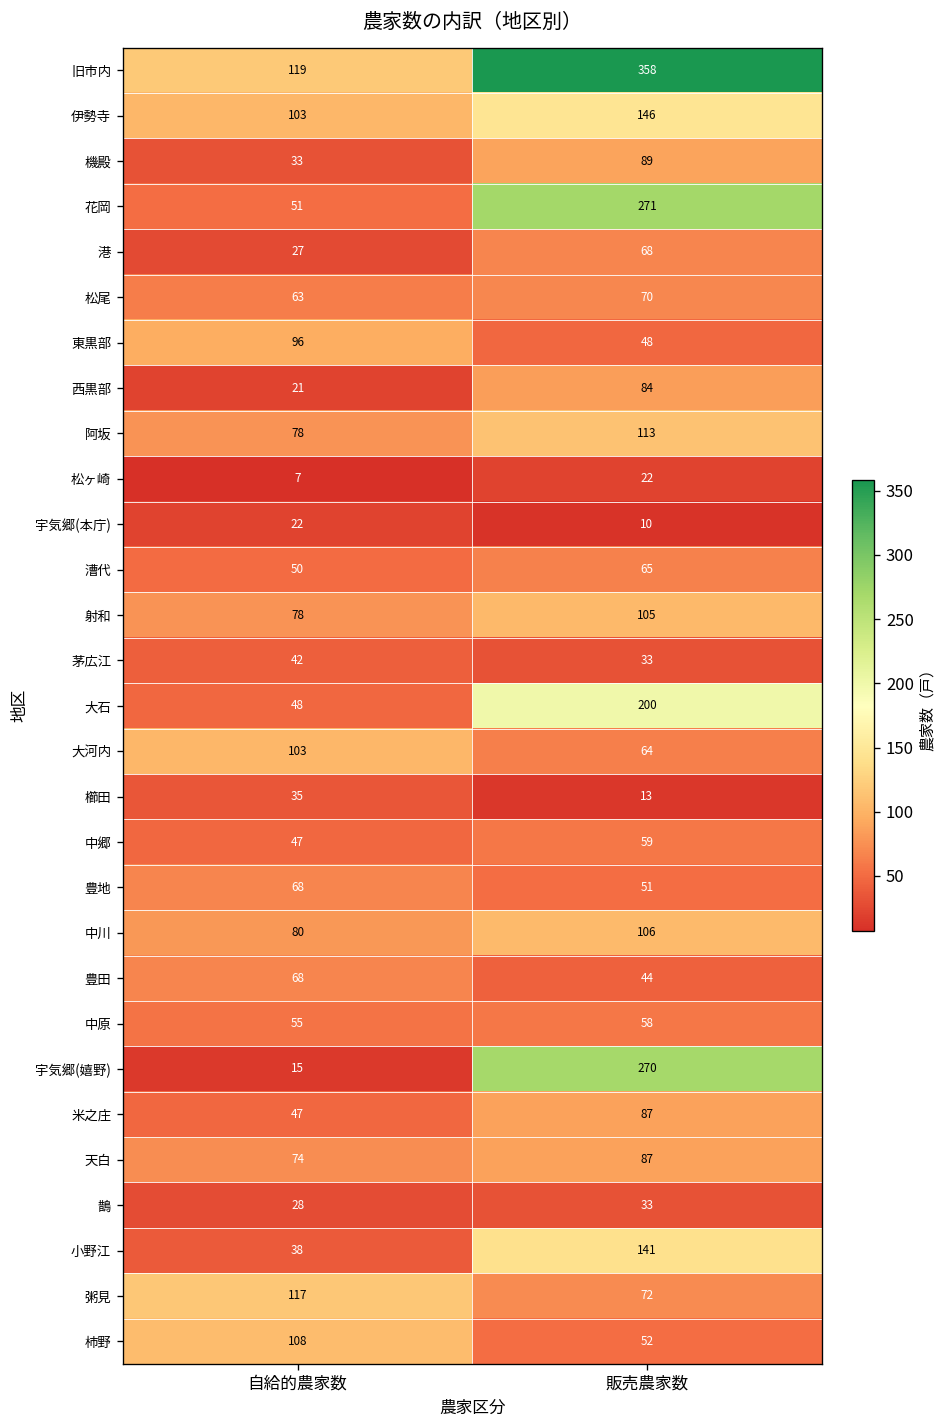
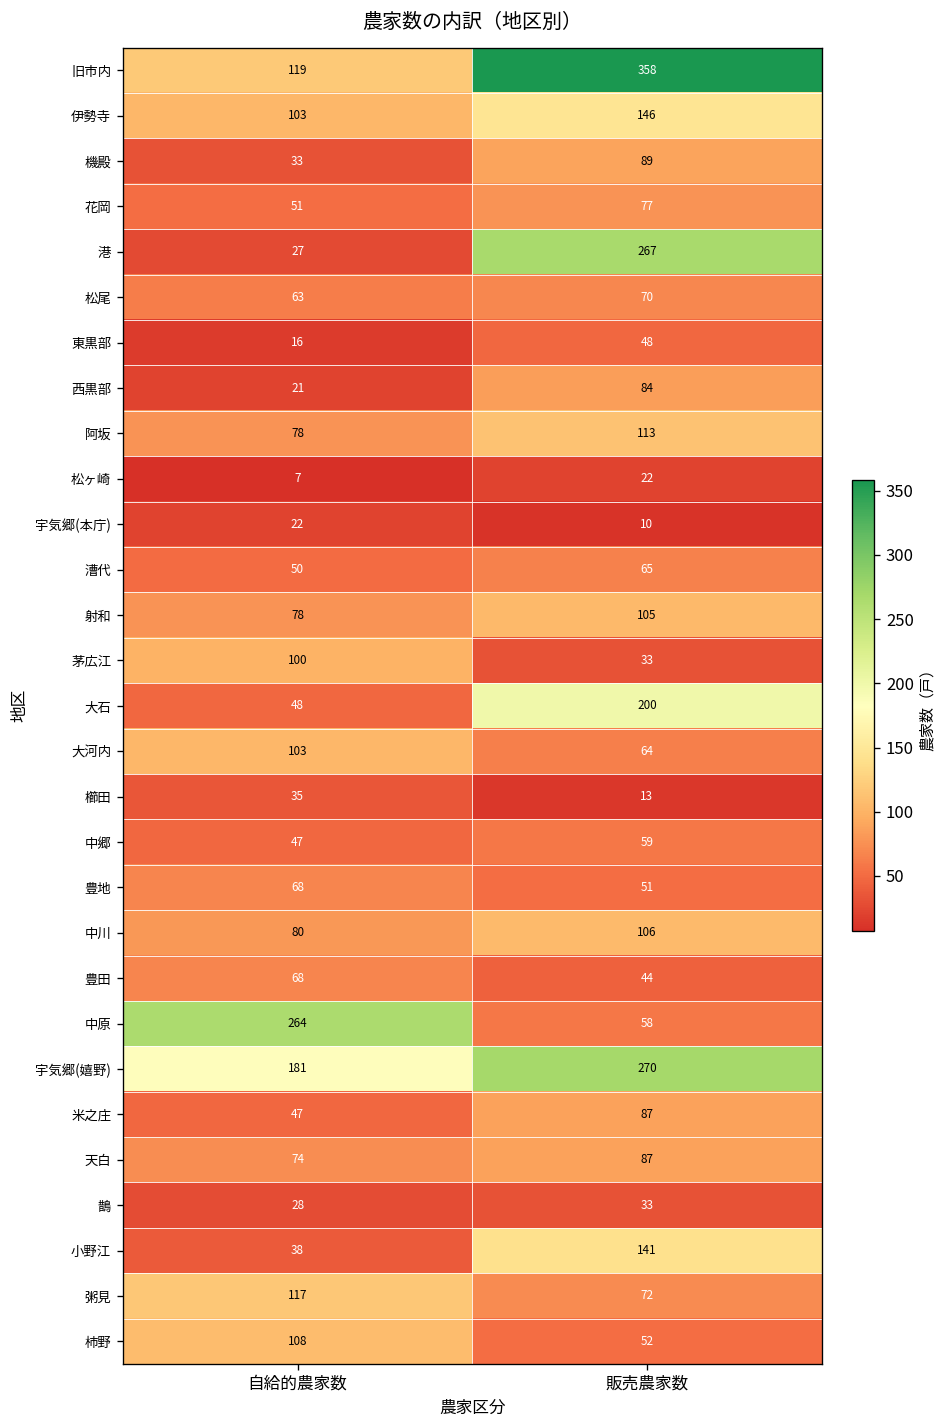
  {
    "旧市内": {
      "自給的農家数": 119,
      "販売農家数": 358
    },
    "伊勢寺": {
      "自給的農家数": 103,
      "販売農家数": 146
    },
    "機殿": {
      "自給的農家数": 33,
      "販売農家数": 89
    },
    "花岡": {
      "自給的農家数": 51,
-     "販売農家数": 271
+     "販売農家数": 77
    },
    "港": {
      "自給的農家数": 27,
-     "販売農家数": 68
+     "販売農家数": 267
    },
    "松尾": {
      "自給的農家数": 63,
      "販売農家数": 70
    },
    "東黒部": {
-     "自給的農家数": 96,
+     "自給的農家数": 16,
      "販売農家数": 48
    },
    "西黒部": {
      "自給的農家数": 21,
      "販売農家数": 84
    },
    "阿坂": {
      "自給的農家数": 78,
      "販売農家数": 113
    },
    "松ヶ崎": {
      "自給的農家数": 7,
      "販売農家数": 22
    },
    "宇気郷(本庁)": {
      "自給的農家数": 22,
      "販売農家数": 10
    },
    "漕代": {
      "自給的農家数": 50,
      "販売農家数": 65
    },
    "射和": {
      "自給的農家数": 78,
      "販売農家数": 105
    },
    "茅広江": {
-     "自給的農家数": 42,
+     "自給的農家数": 100,
      "販売農家数": 33
    },
    "大石": {
      "自給的農家数": 48,
      "販売農家数": 200
    },
    "大河内": {
      "自給的農家数": 103,
      "販売農家数": 64
    },
    "櫛田": {
      "自給的農家数": 35,
      "販売農家数": 13
    },
    "中郷": {
      "自給的農家数": 47,
      "販売農家数": 59
    },
    "豊地": {
      "自給的農家数": 68,
      "販売農家数": 51
    },
    "中川": {
      "自給的農家数": 80,
      "販売農家数": 106
    },
    "豊田": {
      "自給的農家数": 68,
      "販売農家数": 44
    },
    "中原": {
-     "自給的農家数": 55,
+     "自給的農家数": 264,
      "販売農家数": 58
    },
    "宇気郷(嬉野)": {
-     "自給的農家数": 15,
+     "自給的農家数": 181,
      "販売農家数": 270
    },
    "米之庄": {
      "自給的農家数": 47,
      "販売農家数": 87
    },
    "天白": {
      "自給的農家数": 74,
      "販売農家数": 87
    },
    "鵲": {
      "自給的農家数": 28,
      "販売農家数": 33
    },
    "小野江": {
      "自給的農家数": 38,
      "販売農家数": 141
    },
    "粥見": {
      "自給的農家数": 117,
      "販売農家数": 72
    },
    "柿野": {
      "自給的農家数": 108,
      "販売農家数": 52
    }
  }
